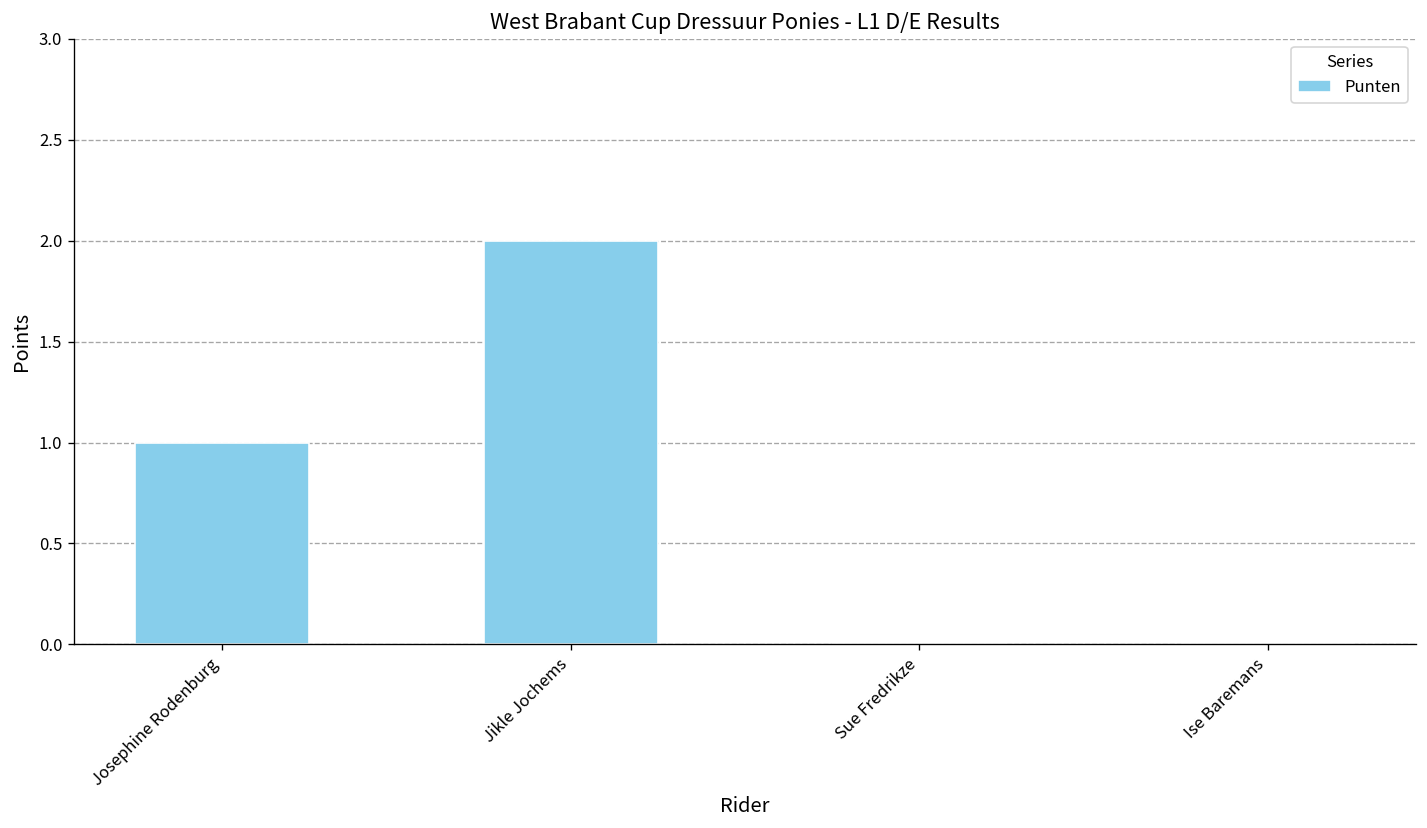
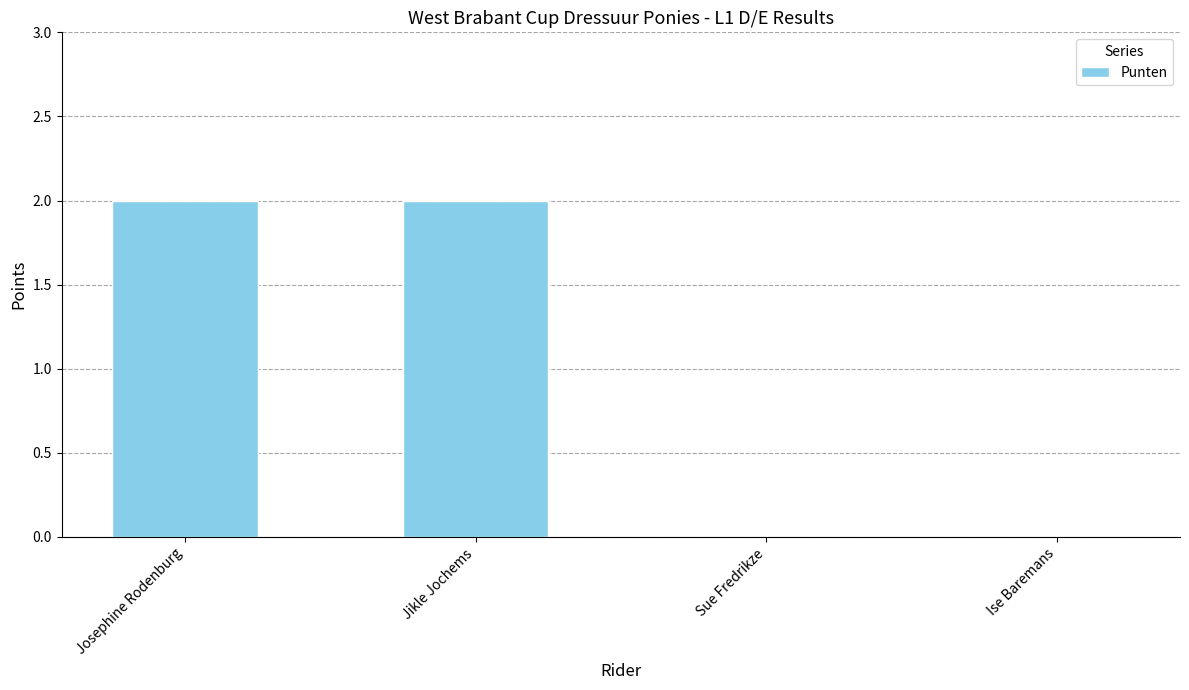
  {
-   "Josephine Rodenburg": 1,
+   "Josephine Rodenburg": 2,
    "Jikle Jochems": 2,
    "Sue Fredrikze": 0,
    "Ise Baremans": 0
  }
